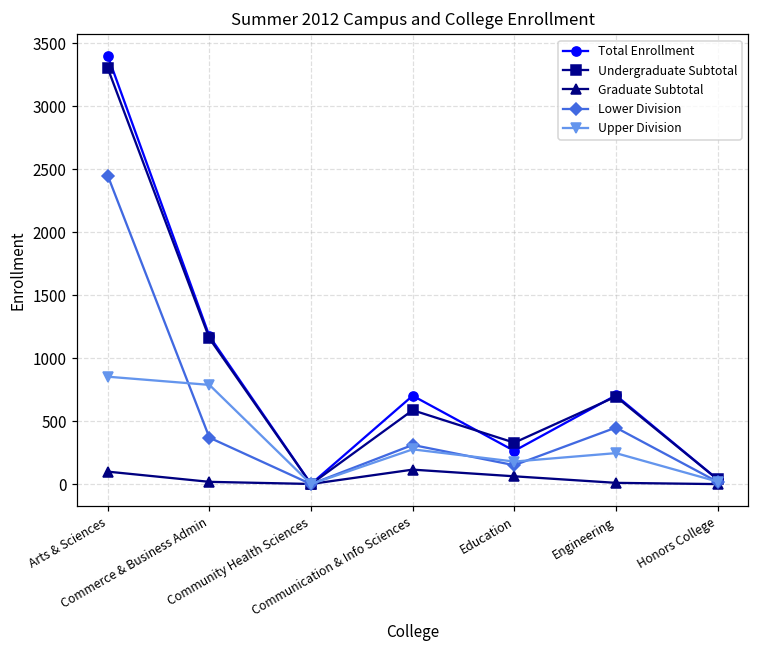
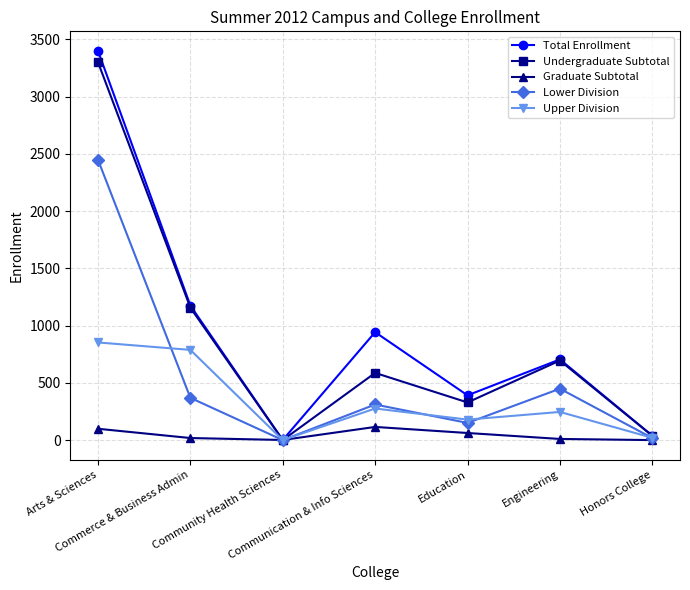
  {
    "Total Enrollment": {
      "Arts & Sciences": 3400,
-     "Communication & Info Sciences": 700,
-     "Education": 260
+     "Communication & Info Sciences": 940,
+     "Education": 390
    }
  }
